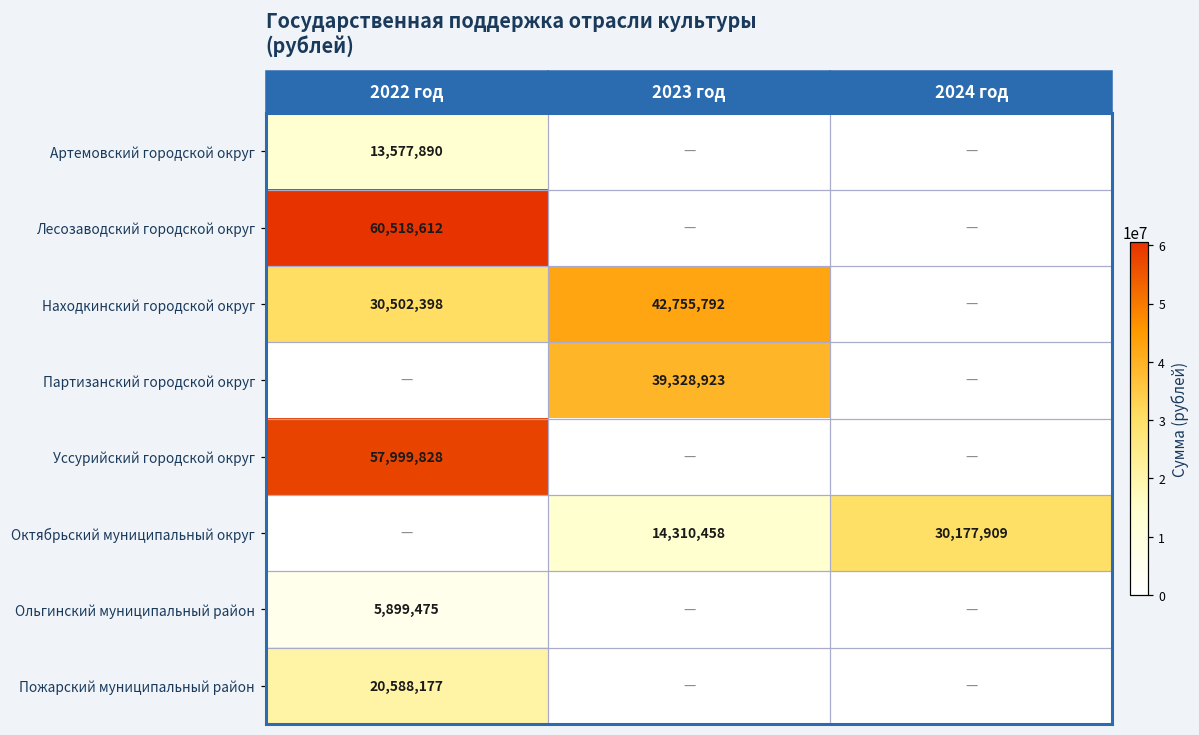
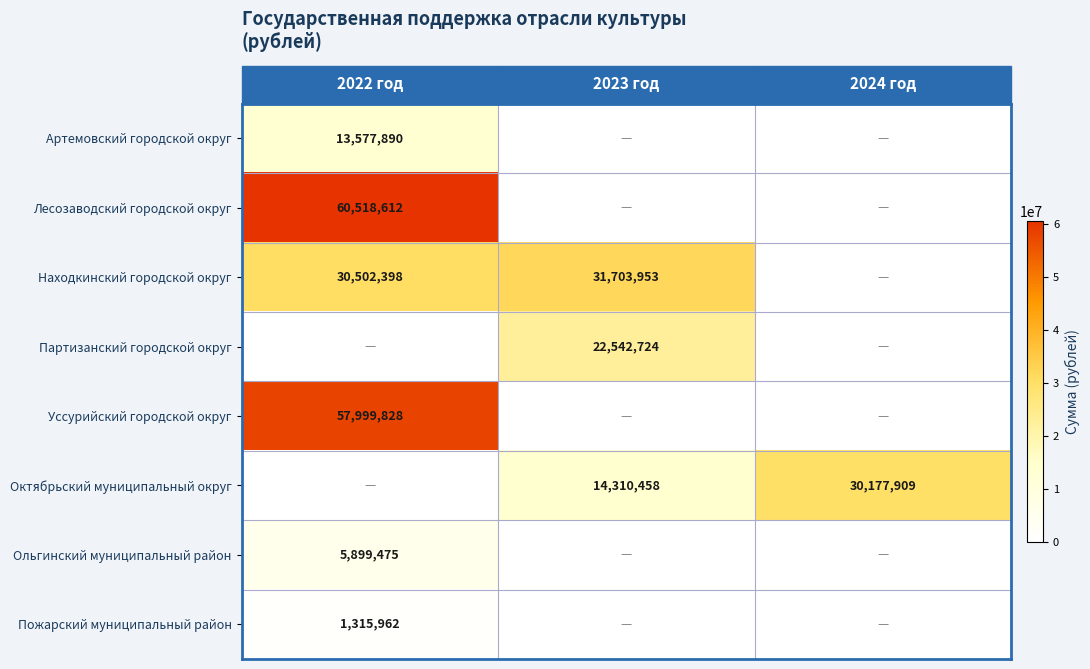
  {
    "Артемовский городской округ": {
      "2022 год": "13,577,890"
    },
    "Лесозаводский городской округ": {
      "2022 год": "60,518,612"
    },
    "Находкинский городской округ": {
      "2022 год": "30,502,398",
-     "2023 год": "42,755,792"
+     "2023 год": "31,703,953"
    },
    "Партизанский городской округ": {
-     "2023 год": "39,328,923"
+     "2023 год": "22,542,724"
    },
    "Уссурийский городской округ": {
      "2022 год": "57,999,828"
    },
    "Октябрьский муниципальный округ": {
      "2023 год": "14,310,458",
      "2024 год": "30,177,909"
    },
    "Ольгинский муниципальный район": {
      "2022 год": "5,899,475"
    },
    "Пожарский муниципальный район": {
-     "2022 год": "20,588,177"
+     "2022 год": "1,315,962"
    }
  }
